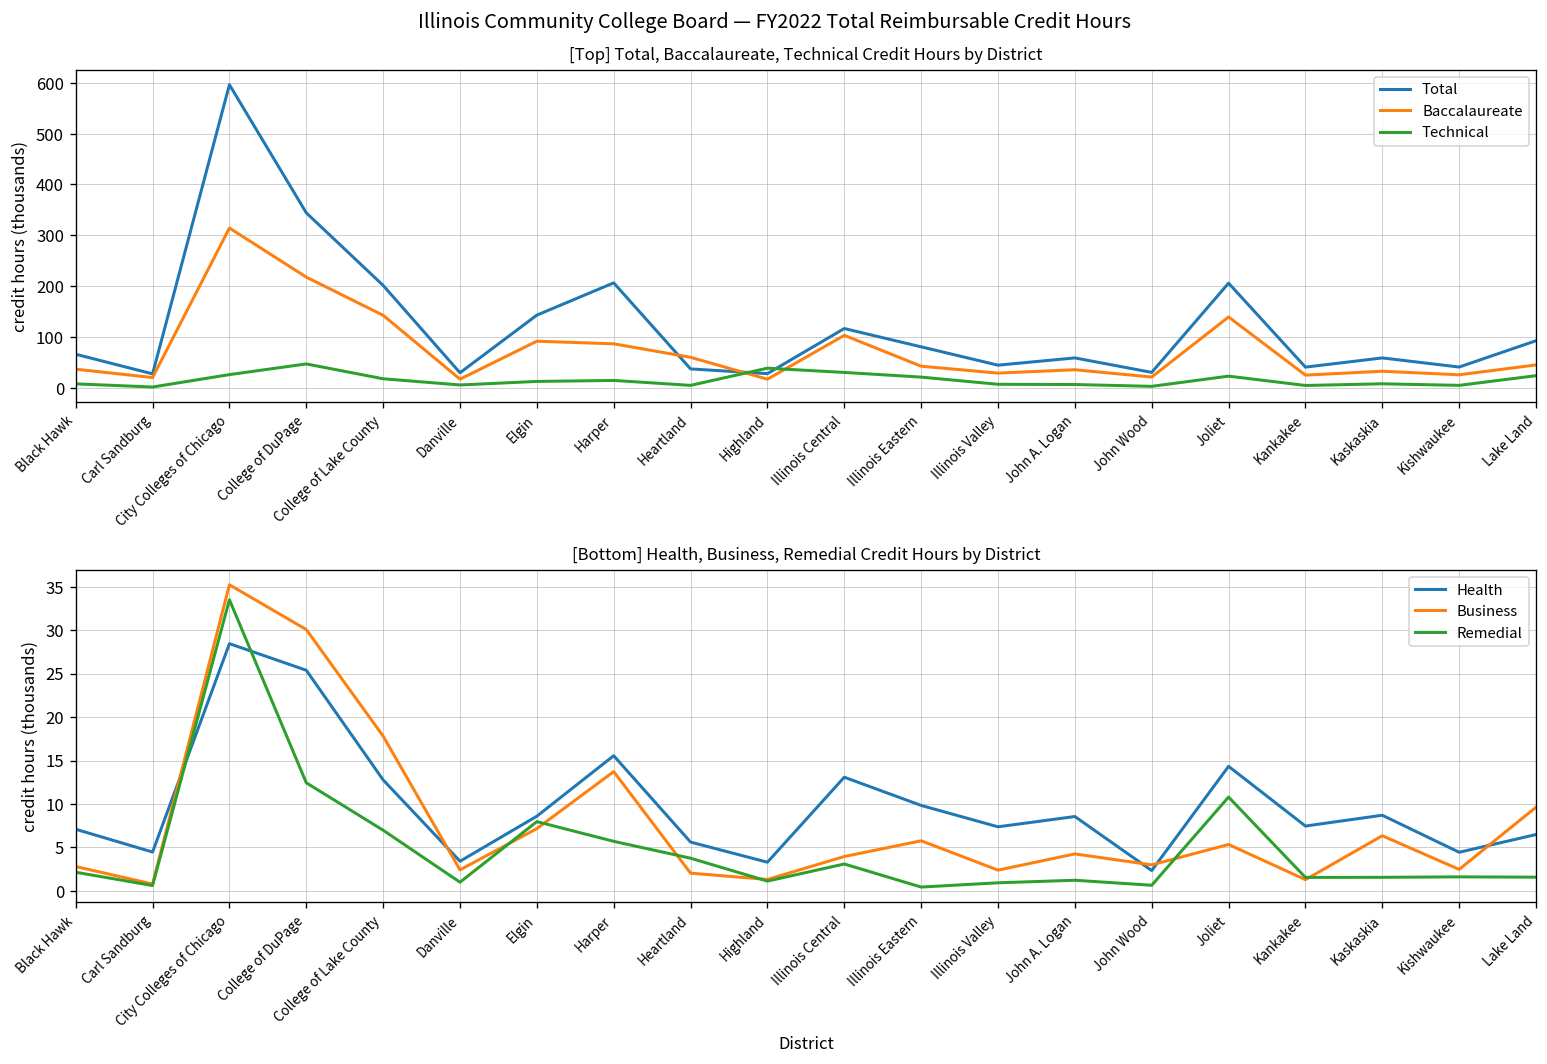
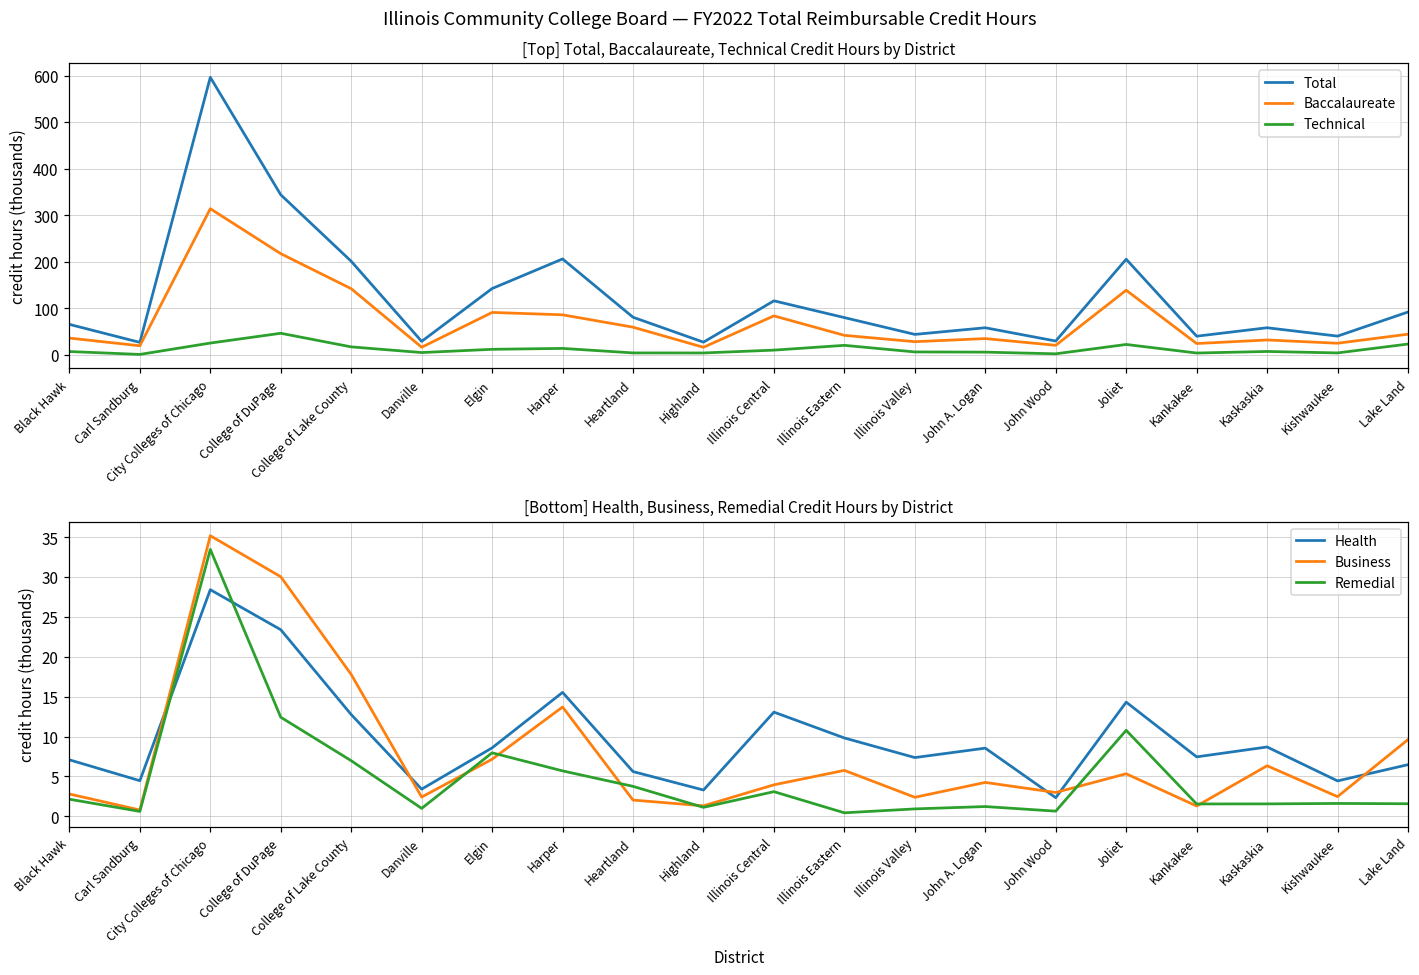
  {
    "[Top] Total, Baccalaureate, Technical Credit Hours by District": {
      "Total": {
        "Black Hawk": 70,
        "Carl Sandburg": 30,
        "City Colleges of Chicago": 600,
        "College of DuPage": 340,
        "College of Lake County": 200,
        "Danville": 30,
        "Elgin": 140,
        "Harper": 210,
-       "Heartland": 40,
+       "Heartland": 80,
        "Highland": 30,
        "Illinois Central": 120,
        "Illinois Eastern": 80,
        "Illinois Valley": 40,
        "John A. Logan": 60,
        "John Wood": 30,
        "Joliet": 210,
        "Kankakee": 40,
        "Kaskaskia": 60,
        "Kishwaukee": 40,
        "Lake Land": 90
      },
      "Baccalaureate": {
        "Black Hawk": 40,
        "Carl Sandburg": 20,
        "City Colleges of Chicago": 310,
        "College of DuPage": 220,
        "College of Lake County": 140,
        "Danville": 20,
        "Elgin": 90,
        "Harper": 90,
        "Heartland": 60,
        "Highland": 20,
-       "Illinois Central": 100,
+       "Illinois Central": 80,
        "Illinois Eastern": 40,
        "Illinois Valley": 30,
        "John A. Logan": 40,
        "John Wood": 20,
        "Joliet": 140,
        "Kankakee": 20,
        "Kaskaskia": 30,
        "Kishwaukee": 30,
        "Lake Land": 40
      },
      "Technical": {
        "Black Hawk": 10,
        "Carl Sandburg": 0,
        "City Colleges of Chicago": 30,
        "College of DuPage": 50,
        "College of Lake County": 20,
        "Danville": 10,
        "Elgin": 10,
        "Harper": 10,
        "Heartland": 0,
-       "Highland": 40,
-       "Illinois Central": 30,
+       "Highland": 0,
+       "Illinois Central": 10,
        "Illinois Eastern": 20,
        "Illinois Valley": 10,
        "John A. Logan": 10,
        "John Wood": 0,
        "Joliet": 20,
        "Kankakee": 0,
        "Kaskaskia": 10,
        "Kishwaukee": 0,
        "Lake Land": 20
      }
    },
    "[Bottom] Health, Business, Remedial Credit Hours by District": {
      "Health": {
        "Black Hawk": 7,
        "Carl Sandburg": 4,
        "City Colleges of Chicago": 28,
-       "College of DuPage": 25,
+       "College of DuPage": 23,
        "College of Lake County": 13,
        "Danville": 3,
        "Elgin": 9,
        "Harper": 16,
        "Heartland": 6,
        "Highland": 3,
        "Illinois Central": 13,
        "Illinois Eastern": 10,
        "Illinois Valley": 7,
        "John A. Logan": 9,
        "John Wood": 2,
        "Joliet": 14,
        "Kankakee": 7,
        "Kaskaskia": 9,
        "Kishwaukee": 4,
        "Lake Land": 6
      },
      "Business": {
        "Black Hawk": 3,
        "City Colleges of Chicago": 35,
        "College of DuPage": 30,
        "College of Lake County": 18,
        "Danville": 2,
        "Elgin": 7,
        "Harper": 14,
        "Heartland": 2,
        "Illinois Central": 4,
        "Illinois Eastern": 6,
        "Illinois Valley": 2,
        "John A. Logan": 4,
        "John Wood": 3,
        "Joliet": 5,
        "Kaskaskia": 6,
        "Kishwaukee": 2,
        "Lake Land": 10
      },
      "Remedial": {
        "Black Hawk": 2,
        "City Colleges of Chicago": 33,
        "College of DuPage": 12,
        "College of Lake County": 7,
        "Danville": 1,
        "Elgin": 8,
        "Harper": 6,
        "Heartland": 4,
        "Illinois Central": 3,
        "Illinois Eastern": 0,
        "Illinois Valley": 1,
        "John A. Logan": 1,
        "John Wood": 1,
        "Joliet": 11,
        "Kaskaskia": 2,
        "Kishwaukee": 2,
        "Lake Land": 2
      }
    }
  }
